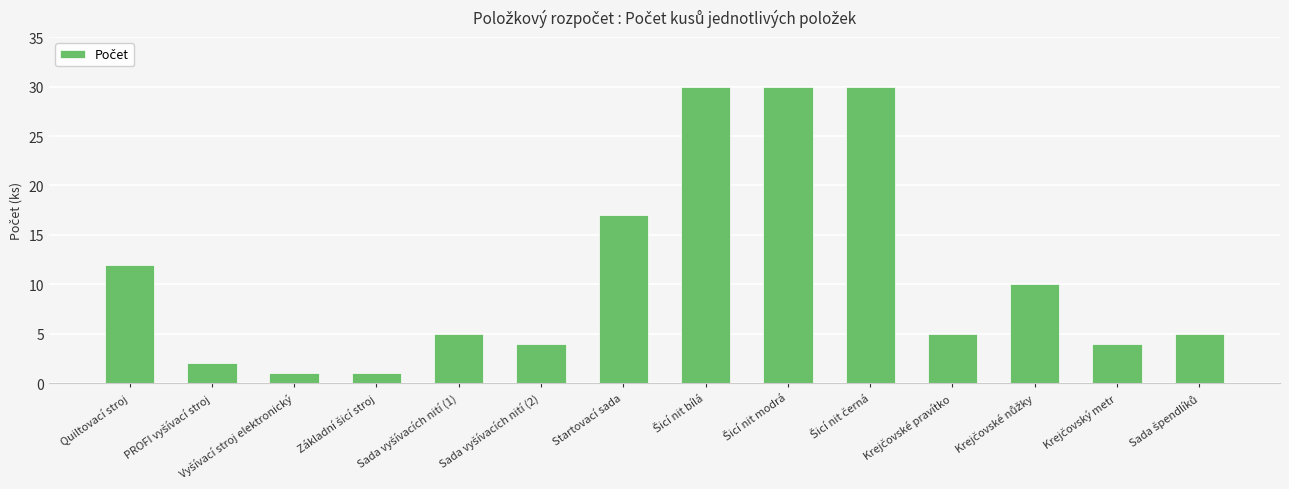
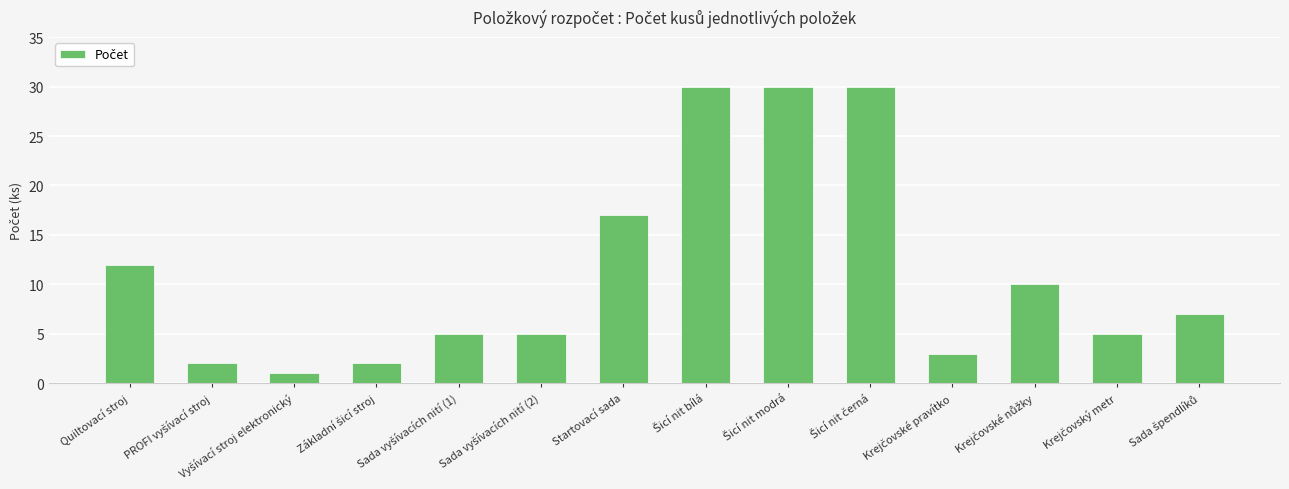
  {
    "Quiltovací stroj": 12,
    "PROFI vyšívací stroj": 2,
    "Vyšívací stroj elektronický": 1,
-   "Základní šicí stroj": 1,
+   "Základní šicí stroj": 2,
    "Sada vyšívacích nití (1)": 5,
-   "Sada vyšívacích nití (2)": 4,
+   "Sada vyšívacích nití (2)": 5,
    "Startovací sada": 17,
    "Šicí nit bílá": 30,
    "Šicí nit modrá": 30,
    "Šicí nit černá": 30,
-   "Krejčovské pravítko": 5,
+   "Krejčovské pravítko": 3,
    "Krejčovské nůžky": 10,
-   "Krejčovský metr": 4,
-   "Sada špendlíků": 5
+   "Krejčovský metr": 5,
+   "Sada špendlíků": 7
  }
